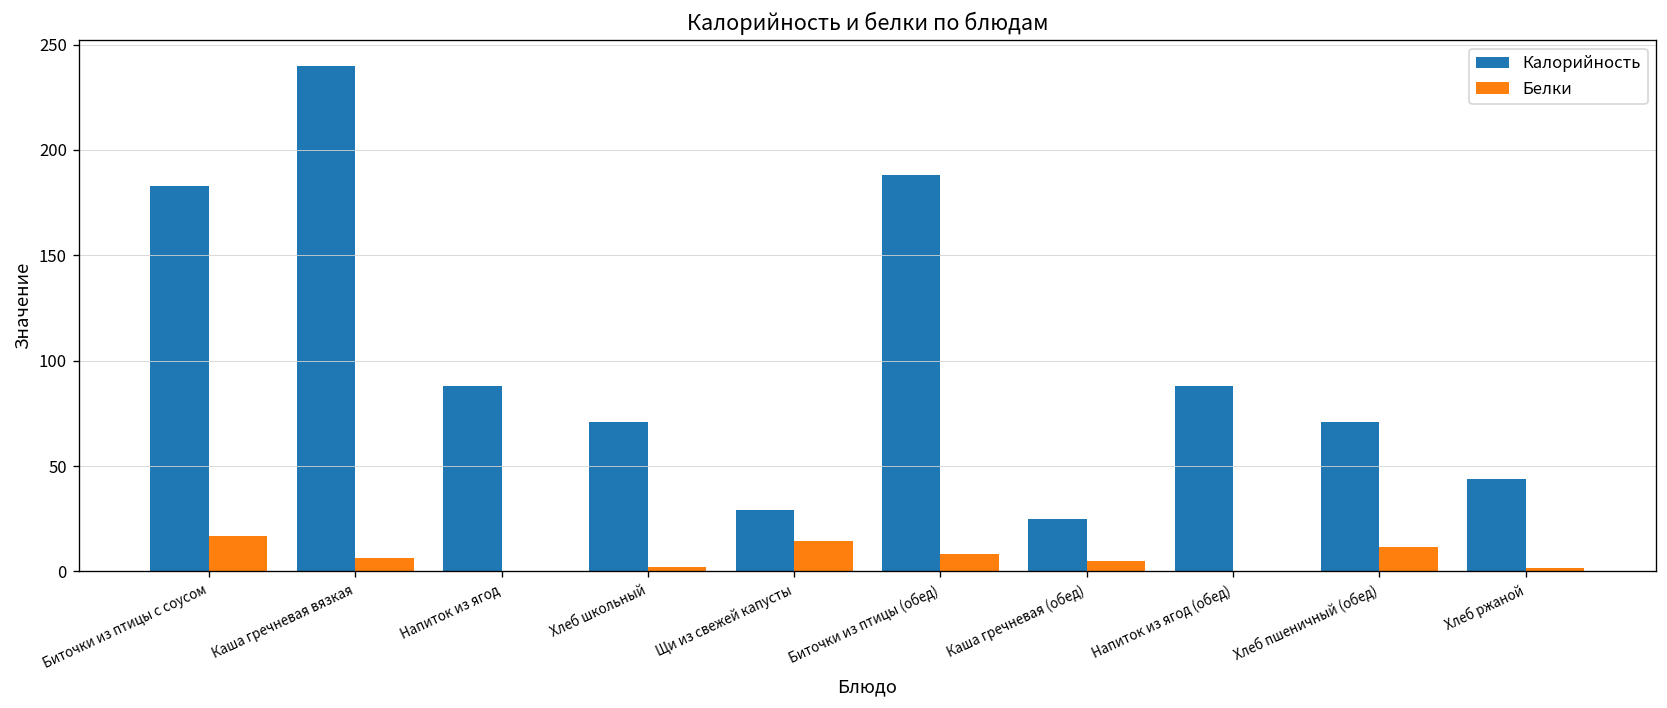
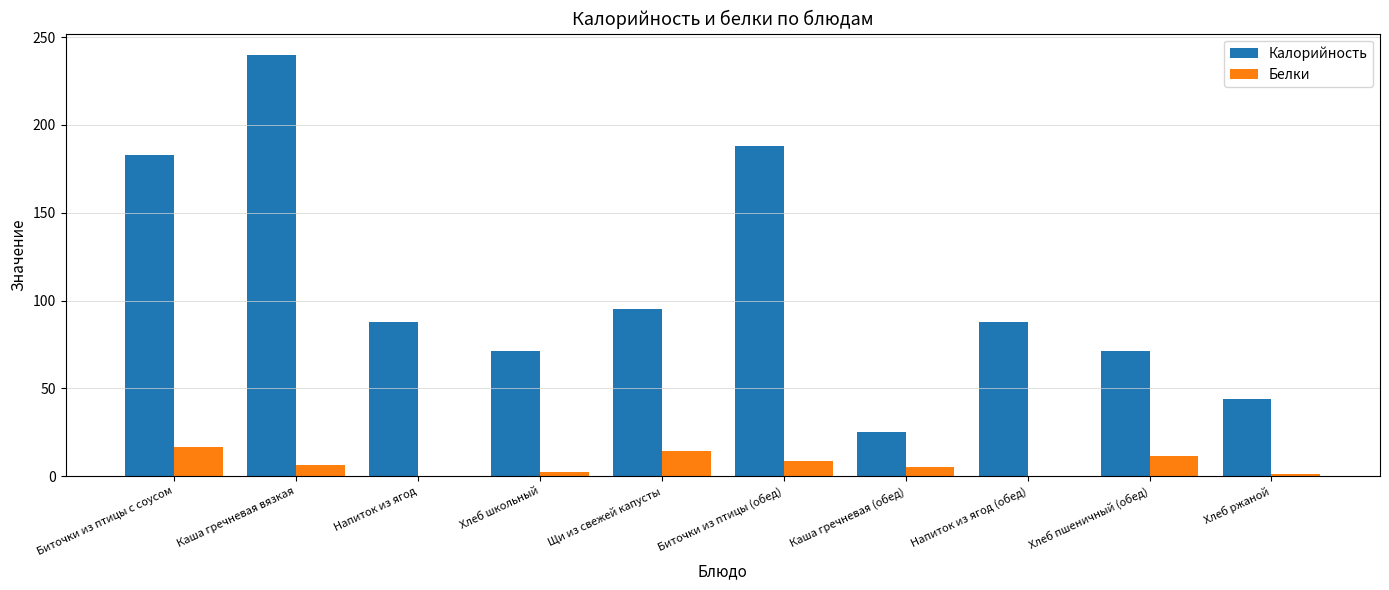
  {
    "Калорийность": {
      "Биточки из птицы с соусом": 183,
      "Каша гречневая вязкая": 240,
      "Напиток из ягод": 88,
      "Хлеб школьный": 71,
-     "Щи из свежей капусты": 29,
+     "Щи из свежей капусты": 95,
      "Биточки из птицы (обед)": 188,
      "Каша гречневая (обед)": 25,
      "Напиток из ягод (обед)": 88,
      "Хлеб пшеничный (обед)": 71,
      "Хлеб ржаной": 44
    },
    "Белки": {
      "Биточки из птицы с соусом": 17,
      "Каша гречневая вязкая": 6,
      "Хлеб школьный": 2,
      "Щи из свежей капусты": 14,
      "Биточки из птицы (обед)": 8,
      "Каша гречневая (обед)": 5,
      "Хлеб пшеничный (обед)": 12
    }
  }
